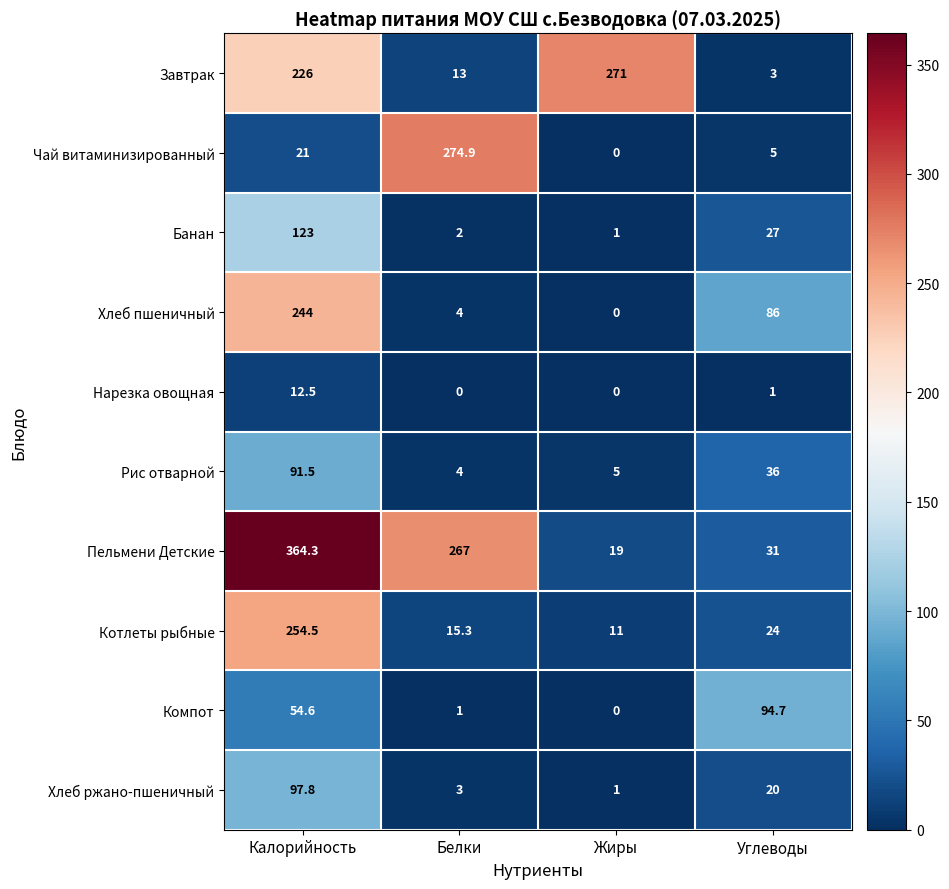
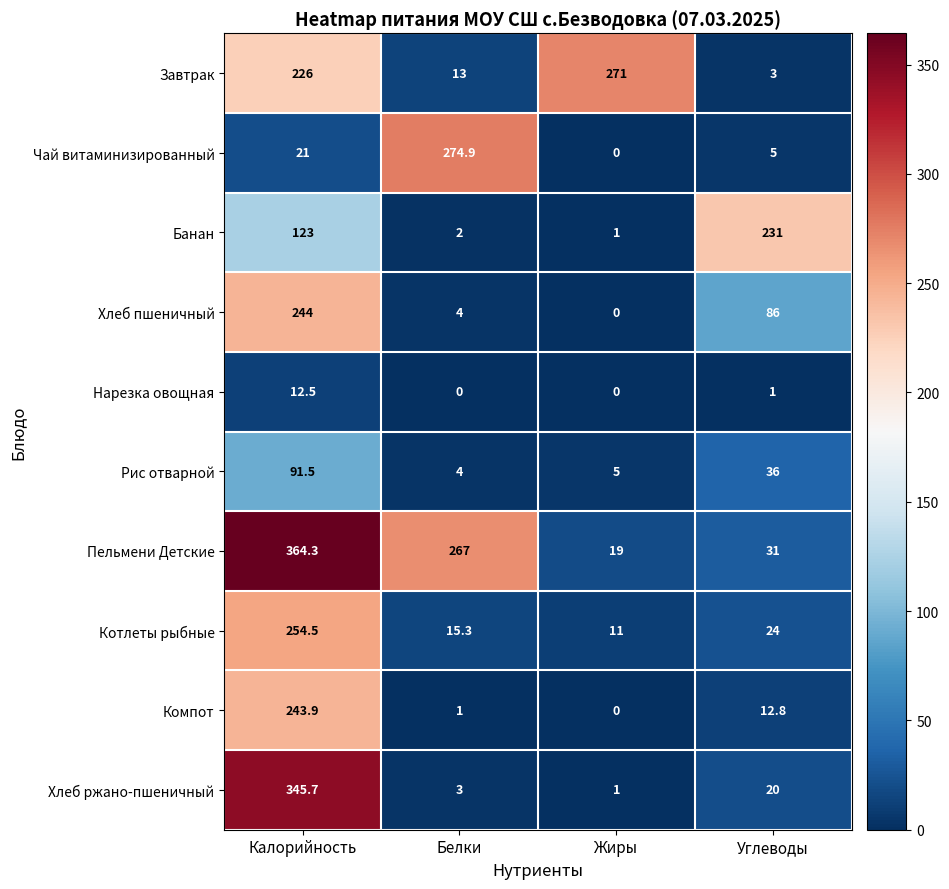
  {
    "Завтрак": {
      "Калорийность": 226,
      "Белки": 13,
      "Жиры": 271,
      "Углеводы": 3
    },
    "Чай витаминизированный": {
      "Калорийность": 21,
      "Белки": 274.9,
      "Жиры": 0,
      "Углеводы": 5
    },
    "Банан": {
      "Калорийность": 123,
      "Белки": 2,
      "Жиры": 1,
-     "Углеводы": 27
+     "Углеводы": 231
    },
    "Хлеб пшеничный": {
      "Калорийность": 244,
      "Белки": 4,
      "Жиры": 0,
      "Углеводы": 86
    },
    "Нарезка овощная": {
      "Калорийность": 12.5,
      "Белки": 0,
      "Жиры": 0,
      "Углеводы": 1
    },
    "Рис отварной": {
      "Калорийность": 91.5,
      "Белки": 4,
      "Жиры": 5,
      "Углеводы": 36
    },
    "Пельмени Детские": {
      "Калорийность": 364.3,
      "Белки": 267,
      "Жиры": 19,
      "Углеводы": 31
    },
    "Котлеты рыбные": {
      "Калорийность": 254.5,
      "Белки": 15.3,
      "Жиры": 11,
      "Углеводы": 24
    },
    "Компот": {
-     "Калорийность": 54.6,
+     "Калорийность": 243.9,
      "Белки": 1,
      "Жиры": 0,
-     "Углеводы": 94.7
+     "Углеводы": 12.8
    },
    "Хлеб ржано-пшеничный": {
-     "Калорийность": 97.8,
+     "Калорийность": 345.7,
      "Белки": 3,
      "Жиры": 1,
      "Углеводы": 20
    }
  }
